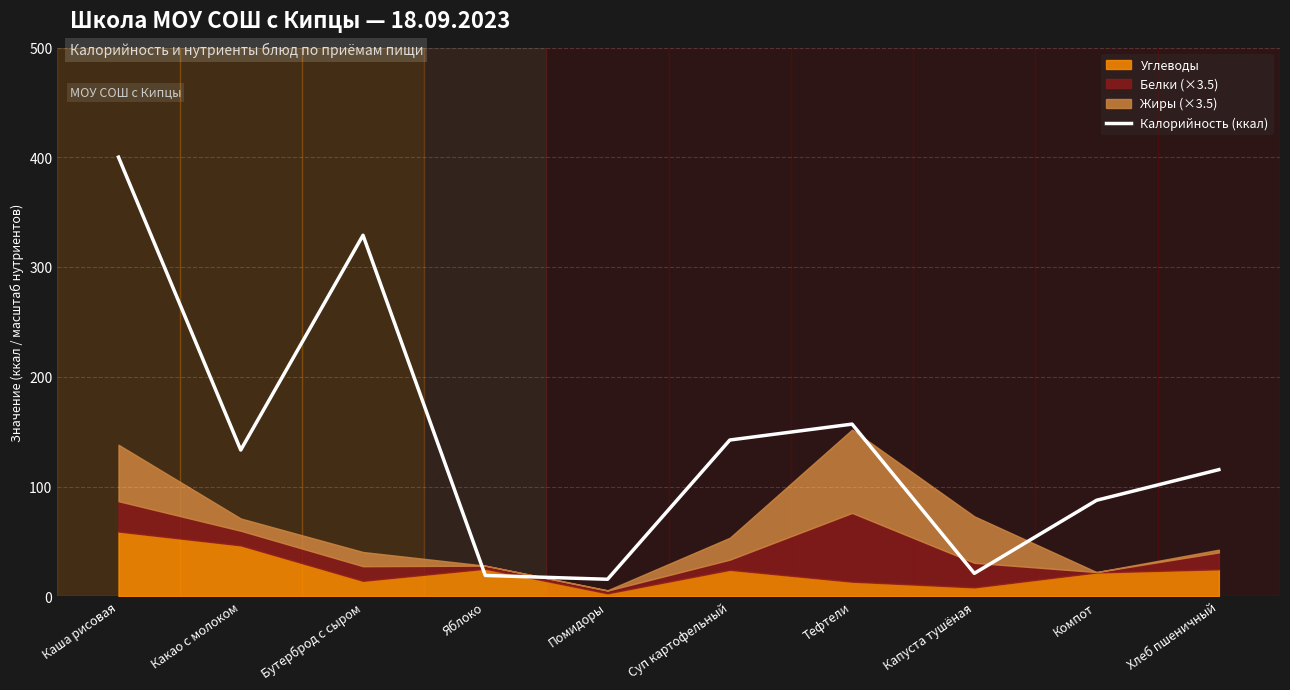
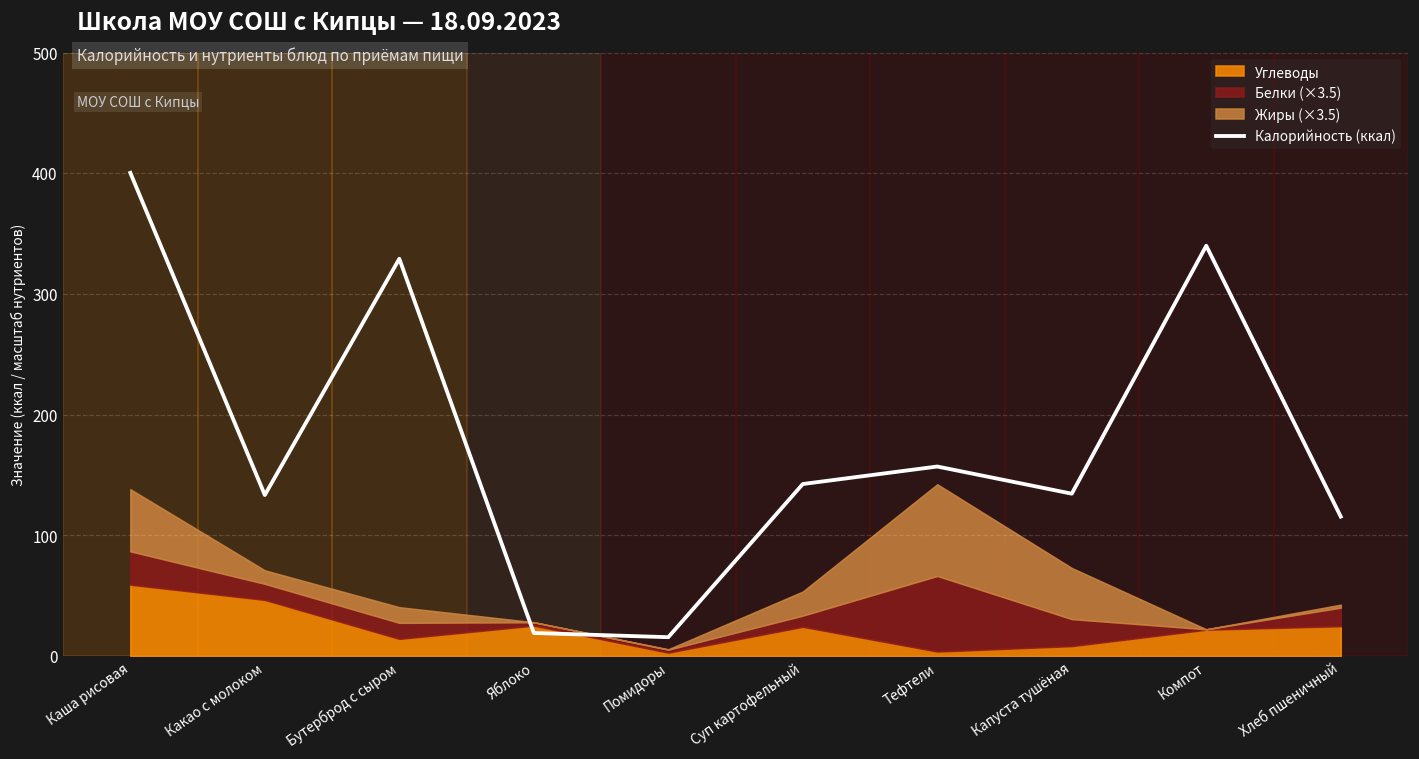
  {
    "Калорийность (ккал)": {
      "Каша рисовая": 400,
      "Какао с молоком": 133,
      "Бутерброд с сыром": 329,
      "Яблоко": 19,
      "Помидоры": 16,
      "Суп картофельный": 143,
      "Тефтели": 157,
-     "Капуста тушёная": 21,
-     "Компот": 88,
+     "Капуста тушёная": 135,
+     "Компот": 340,
      "Хлеб пшеничный": 116
    },
    "Углеводы": {
      "Каша рисовая": 59,
      "Какао с молоком": 47,
      "Бутерброд с сыром": 14,
      "Яблоко": 25,
      "Помидоры": 3,
      "Суп картофельный": 24,
-     "Тефтели": 13,
+     "Тефтели": 4,
      "Капуста тушёная": 8,
      "Хлеб пшеничный": 25
    },
    "Белки (×3.5)": {
      "Каша рисовая": 28,
      "Какао с молоком": 13,
      "Бутерброд с сыром": 13,
      "Суп картофельный": 9,
      "Тефтели": 63,
      "Капуста тушёная": 22,
      "Хлеб пшеничный": 15
    },
    "Жиры (×3.5)": {
      "Каша рисовая": 51,
      "Какао с молоком": 11,
      "Бутерброд с сыром": 13,
      "Суп картофельный": 20,
      "Тефтели": 76,
      "Капуста тушёная": 42,
      "Хлеб пшеничный": 2
    }
  }
